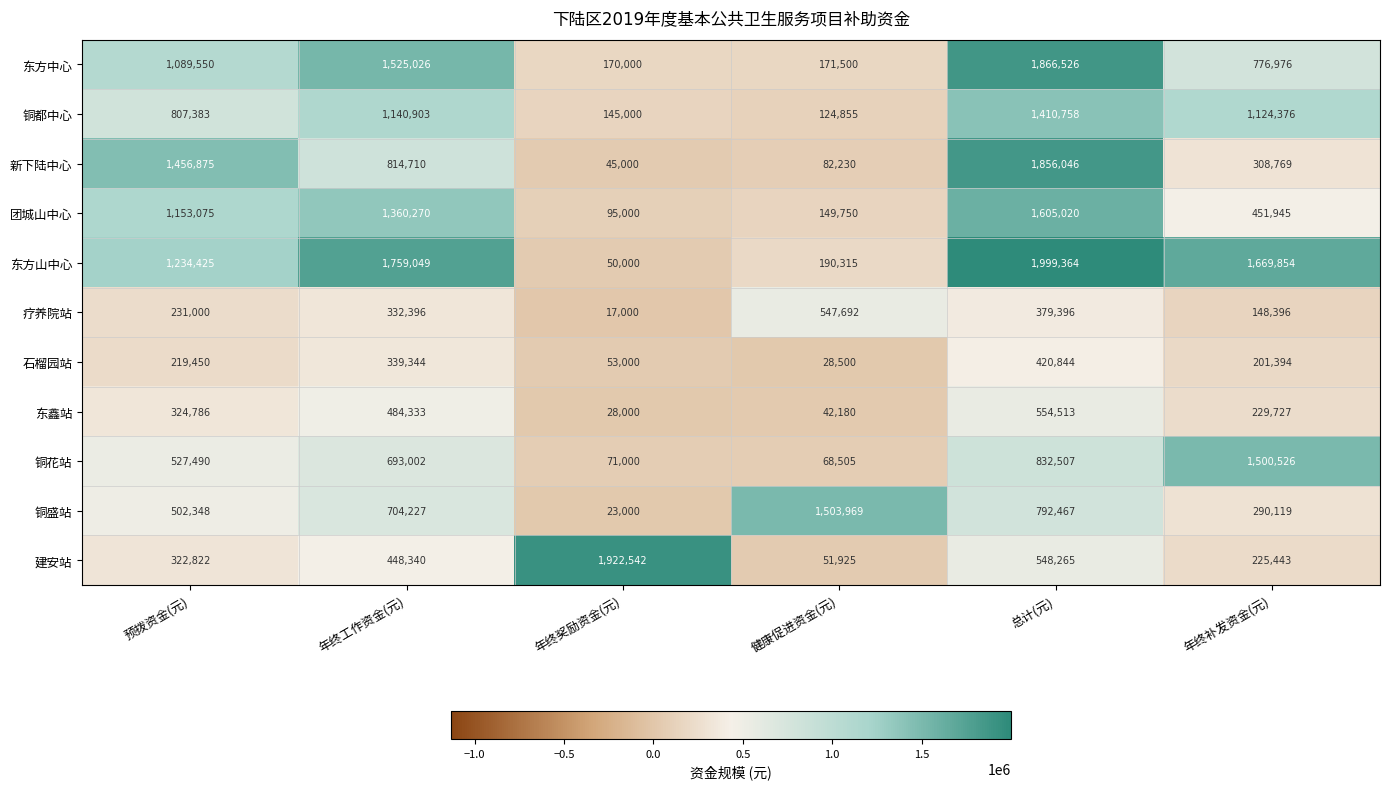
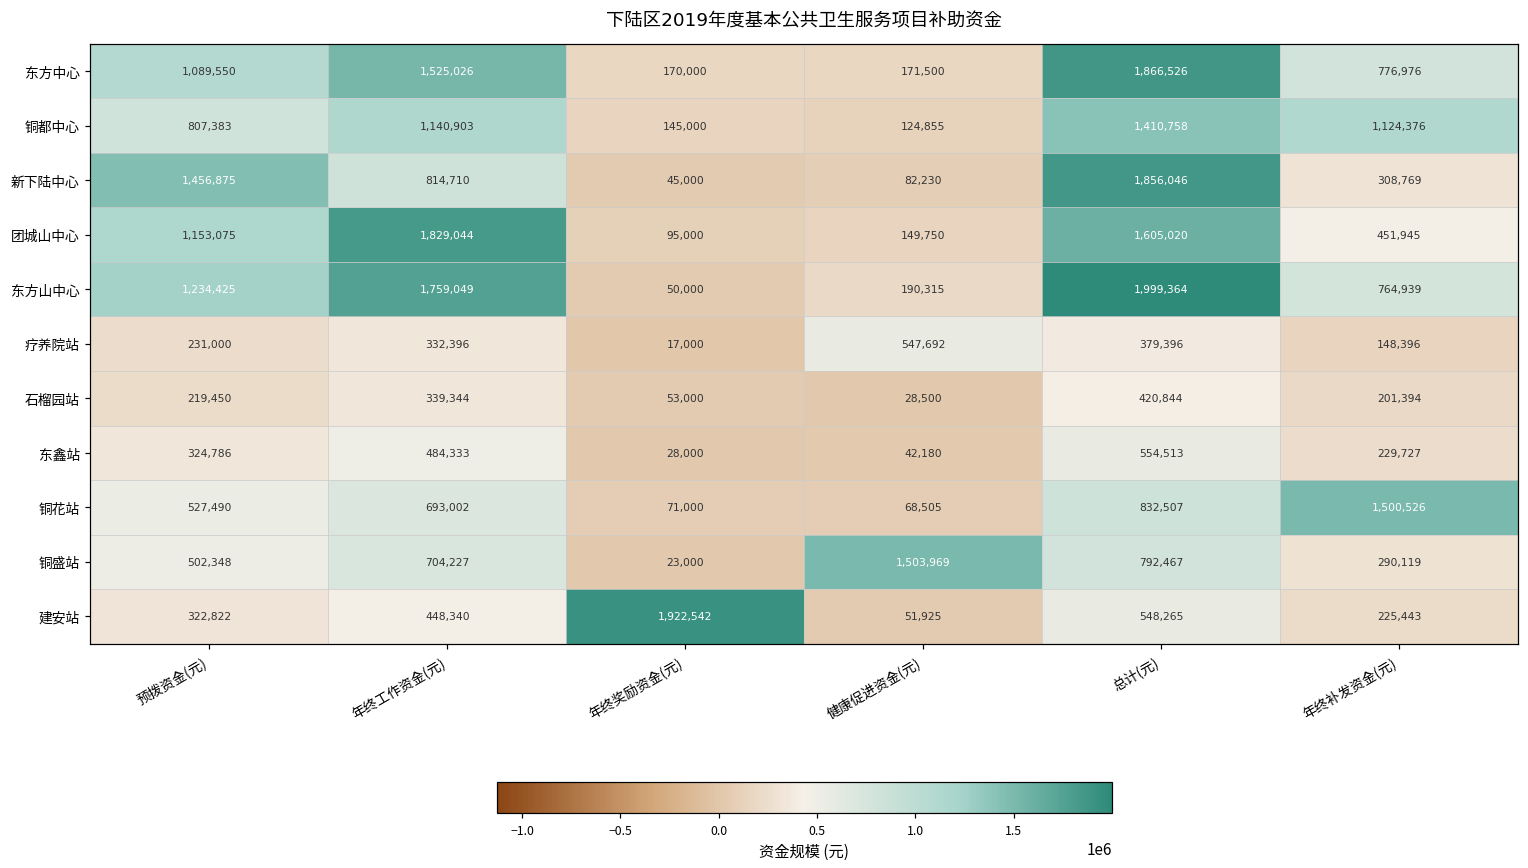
  {
    "东方中心": {
      "预拨资金(元)": "1,089,550",
      "年终工作资金(元)": "1,525,026",
      "年终奖励资金(元)": "170,000",
      "健康促进资金(元)": "171,500",
      "总计(元)": "1,866,526",
      "年终补发资金(元)": "776,976"
    },
    "铜都中心": {
      "预拨资金(元)": "807,383",
      "年终工作资金(元)": "1,140,903",
      "年终奖励资金(元)": "145,000",
      "健康促进资金(元)": "124,855",
      "总计(元)": "1,410,758",
      "年终补发资金(元)": "1,124,376"
    },
    "新下陆中心": {
      "预拨资金(元)": "1,456,875",
      "年终工作资金(元)": "814,710",
      "年终奖励资金(元)": "45,000",
      "健康促进资金(元)": "82,230",
      "总计(元)": "1,856,046",
      "年终补发资金(元)": "308,769"
    },
    "团城山中心": {
      "预拨资金(元)": "1,153,075",
-     "年终工作资金(元)": "1,360,270",
+     "年终工作资金(元)": "1,829,044",
      "年终奖励资金(元)": "95,000",
      "健康促进资金(元)": "149,750",
      "总计(元)": "1,605,020",
      "年终补发资金(元)": "451,945"
    },
    "东方山中心": {
      "预拨资金(元)": "1,234,425",
      "年终工作资金(元)": "1,759,049",
      "年终奖励资金(元)": "50,000",
      "健康促进资金(元)": "190,315",
      "总计(元)": "1,999,364",
-     "年终补发资金(元)": "1,669,854"
+     "年终补发资金(元)": "764,939"
    },
    "疗养院站": {
      "预拨资金(元)": "231,000",
      "年终工作资金(元)": "332,396",
      "年终奖励资金(元)": "17,000",
      "健康促进资金(元)": "547,692",
      "总计(元)": "379,396",
      "年终补发资金(元)": "148,396"
    },
    "石榴园站": {
      "预拨资金(元)": "219,450",
      "年终工作资金(元)": "339,344",
      "年终奖励资金(元)": "53,000",
      "健康促进资金(元)": "28,500",
      "总计(元)": "420,844",
      "年终补发资金(元)": "201,394"
    },
    "东鑫站": {
      "预拨资金(元)": "324,786",
      "年终工作资金(元)": "484,333",
      "年终奖励资金(元)": "28,000",
      "健康促进资金(元)": "42,180",
      "总计(元)": "554,513",
      "年终补发资金(元)": "229,727"
    },
    "铜花站": {
      "预拨资金(元)": "527,490",
      "年终工作资金(元)": "693,002",
      "年终奖励资金(元)": "71,000",
      "健康促进资金(元)": "68,505",
      "总计(元)": "832,507",
      "年终补发资金(元)": "1,500,526"
    },
    "铜盛站": {
      "预拨资金(元)": "502,348",
      "年终工作资金(元)": "704,227",
      "年终奖励资金(元)": "23,000",
      "健康促进资金(元)": "1,503,969",
      "总计(元)": "792,467",
      "年终补发资金(元)": "290,119"
    },
    "建安站": {
      "预拨资金(元)": "322,822",
      "年终工作资金(元)": "448,340",
      "年终奖励资金(元)": "1,922,542",
      "健康促进资金(元)": "51,925",
      "总计(元)": "548,265",
      "年终补发资金(元)": "225,443"
    }
  }
